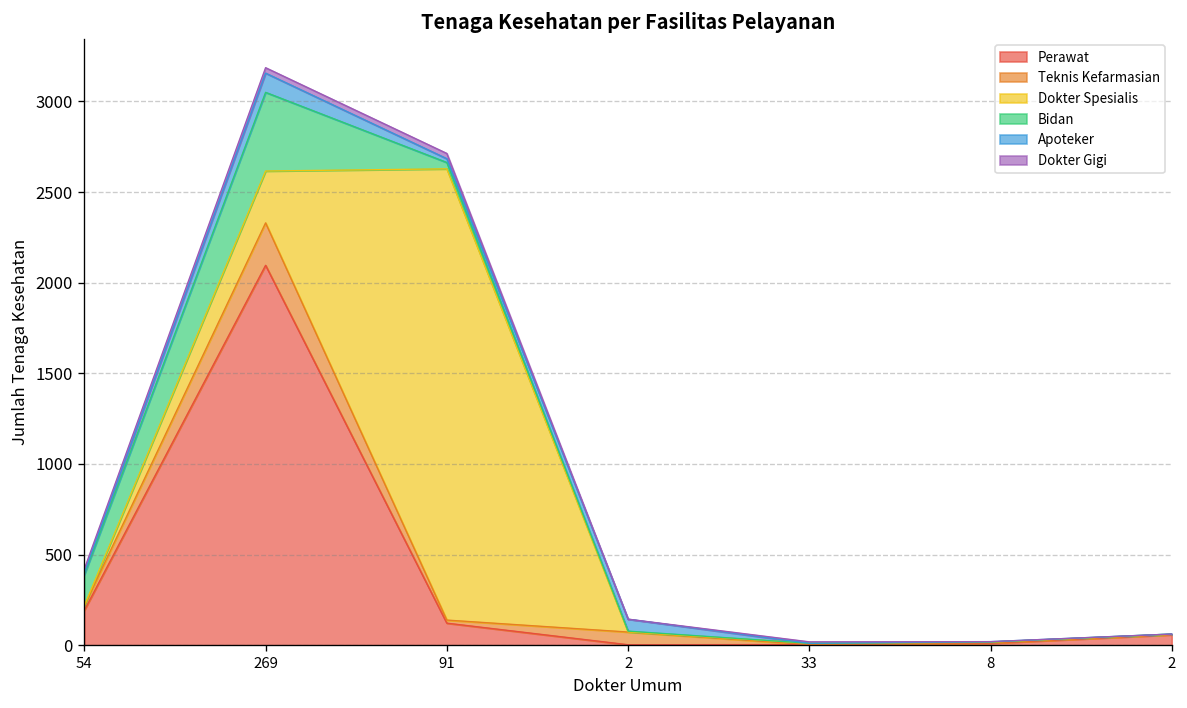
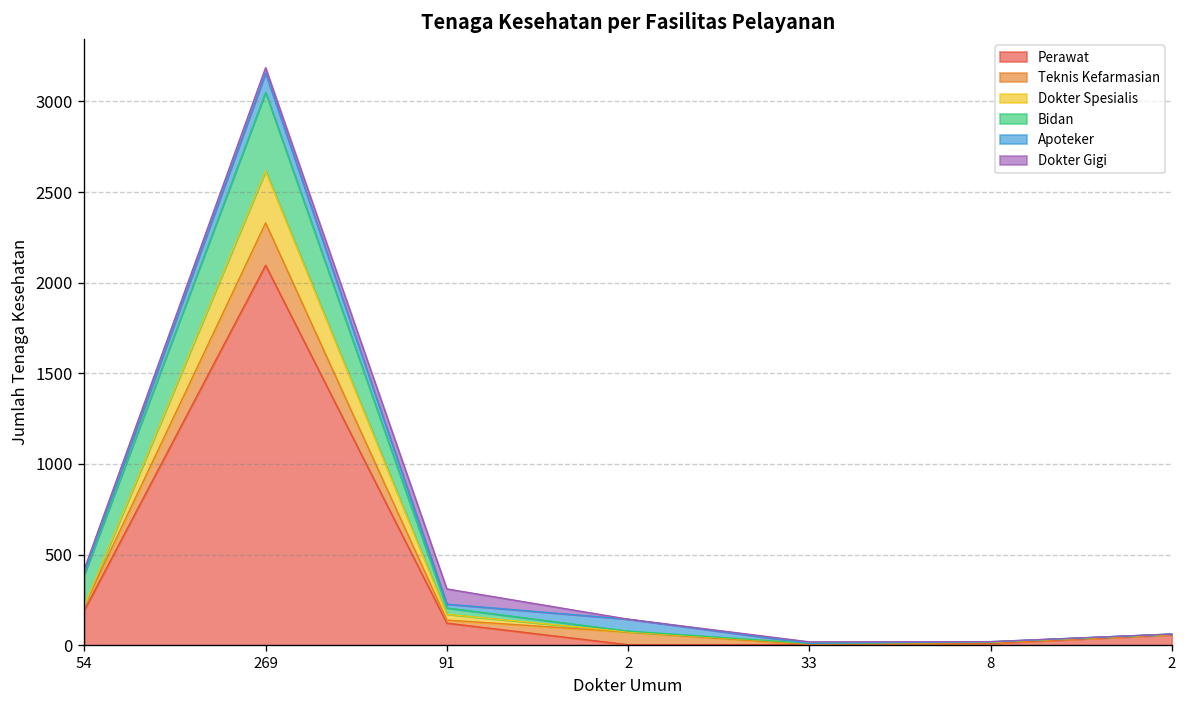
  {
    "Dokter Spesialis": {
      "269": 290,
-     "91": 2490
+     "91": 30
    },
    "Bidan": {
      "269": 430,
      "91": 40
    },
    "Apoteker": {
      "269": 110,
      "91": 20
    },
    "Dokter Gigi": {
      "54": 20,
      "269": 30,
-     "91": 30
+     "91": 80
    }
  }
